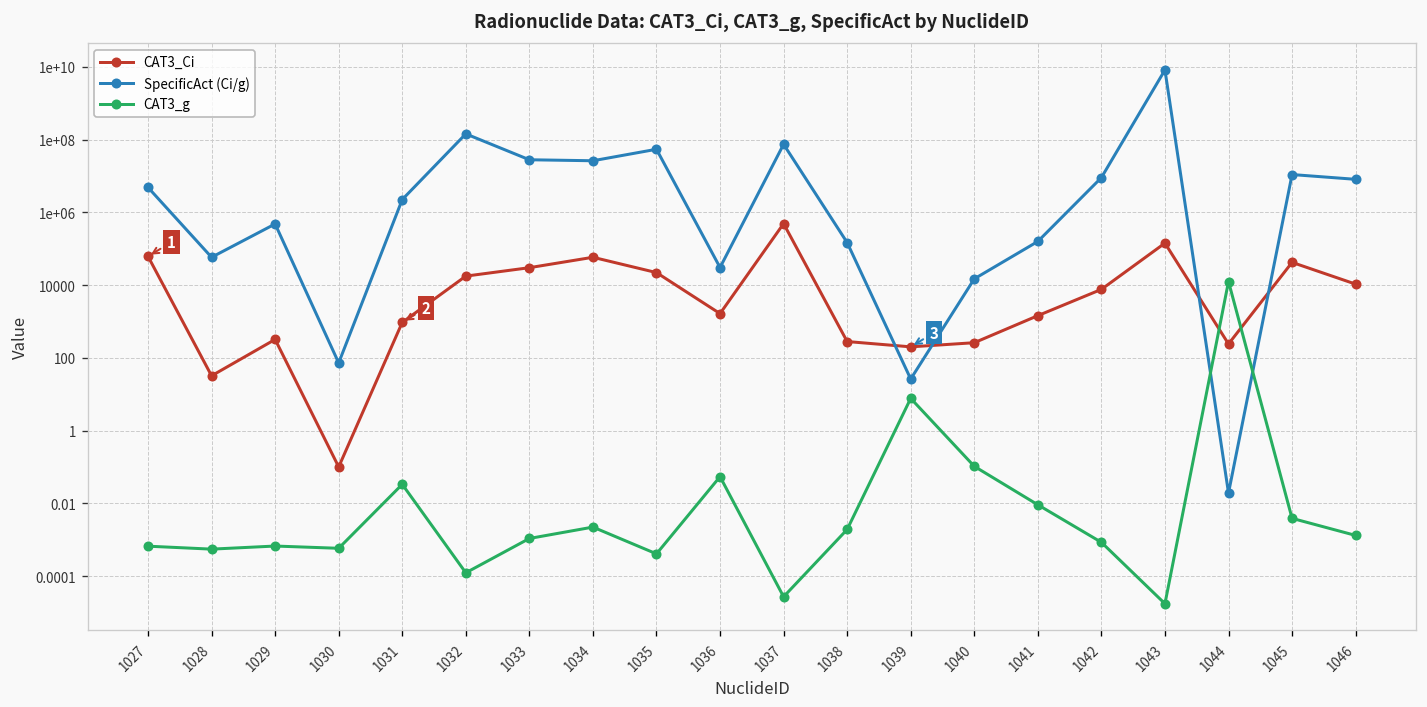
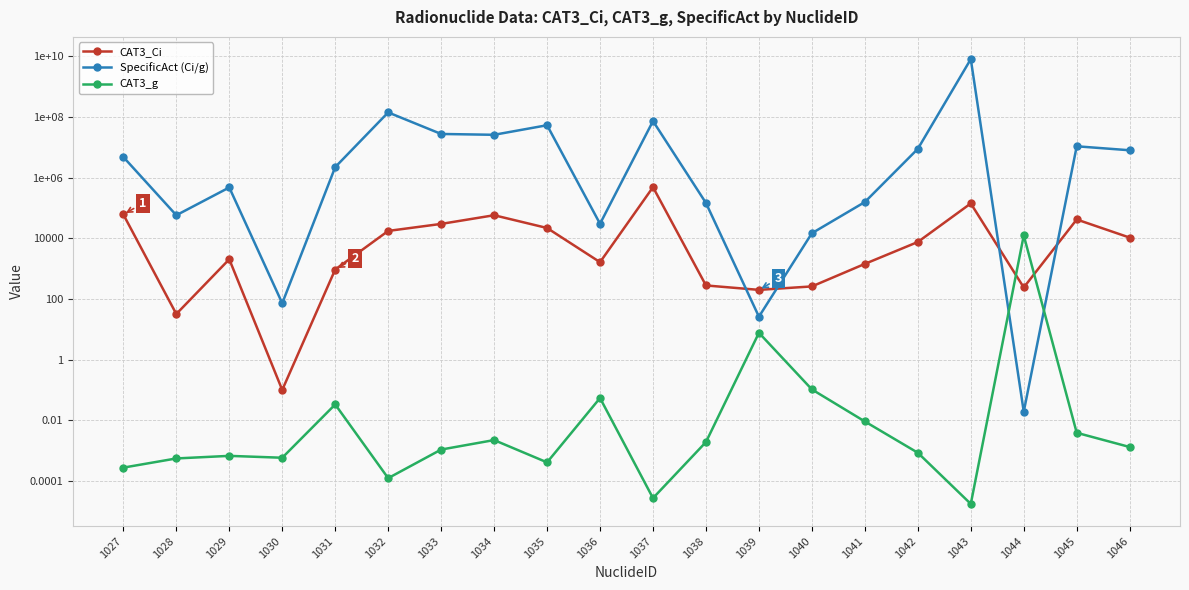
  {
    "CAT3_Ci": {
      "1028": 30,
-     "1029": 300,
+     "1029": 2000,
      "1030": 0.10,
      "1032": 20000,
      "1033": 30000,
      "1034": 60000,
      "1035": 20000,
      "1036": 2000,
      "1037": 500000,
      "1038": 300,
      "1040": 300,
      "1041": 1000,
      "1042": 8000,
      "1043": 100000,
      "1044": 200,
      "1045": 40000,
      "1046": 11000
    },
    "SpecificAct (Ci/g)": {
      "1027": 5000000,
      "1028": 60000,
      "1029": 500000,
      "1030": 70,
      "1031": 2000000,
      "1032": 100000000,
      "1033": 30000000,
      "1034": 30000000,
      "1035": 50000000,
      "1036": 30000,
      "1037": 70000000,
      "1038": 100000,
      "1039": 30,
      "1040": 10000,
      "1041": 200000,
      "1042": 9000000,
      "1043": 8000000000,
      "1044": 0.02,
      "1045": 11000000,
      "1046": 8000000
    },
    "CAT3_g": {
-     "1027": 0.0007,
+     "1027": 0.0003,
      "1028": 0.0006,
      "1029": 0.0007,
      "1030": 0.0006,
      "1031": 0.03,
      "1032": 0.0001,
      "1033": 0.0011,
      "1034": 0.002,
      "1035": 0.0004,
      "1036": 0.05,
      "1037": 0.00003,
      "1038": 0.002,
      "1039": 8,
      "1040": 0.10,
      "1041": 0.009,
      "1042": 0.0008,
      "1043": 0.00002,
      "1044": 13000,
      "1045": 0.004,
      "1046": 0.0013
    }
  }
